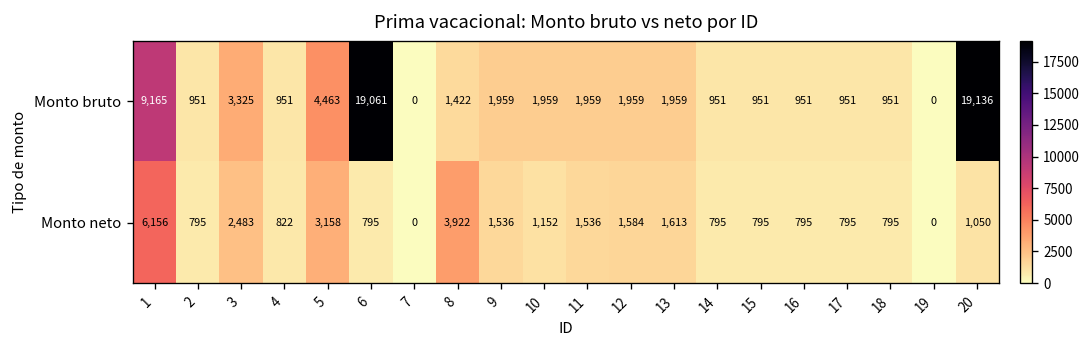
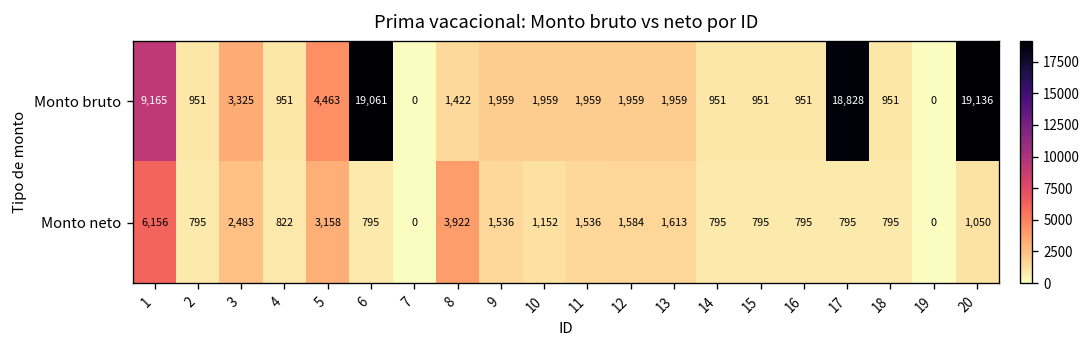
  {
    "Monto bruto": {
      "1": "9,165",
      "2": "951",
      "3": "3,325",
      "4": "951",
      "5": "4,463",
      "6": "19,061",
      "7": "0",
      "8": "1,422",
      "9": "1,959",
      "10": "1,959",
      "11": "1,959",
      "12": "1,959",
      "13": "1,959",
      "14": "951",
      "15": "951",
      "16": "951",
-     "17": "951",
+     "17": "18,828",
      "18": "951",
      "19": "0",
      "20": "19,136"
    },
    "Monto neto": {
      "1": "6,156",
      "2": "795",
      "3": "2,483",
      "4": "822",
      "5": "3,158",
      "6": "795",
      "7": "0",
      "8": "3,922",
      "9": "1,536",
      "10": "1,152",
      "11": "1,536",
      "12": "1,584",
      "13": "1,613",
      "14": "795",
      "15": "795",
      "16": "795",
      "17": "795",
      "18": "795",
      "19": "0",
      "20": "1,050"
    }
  }
